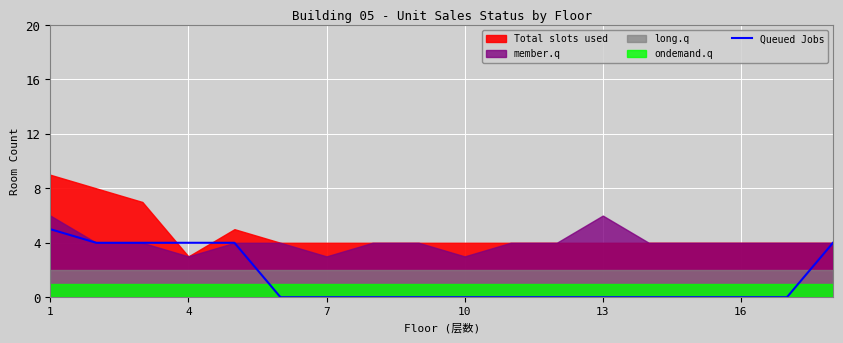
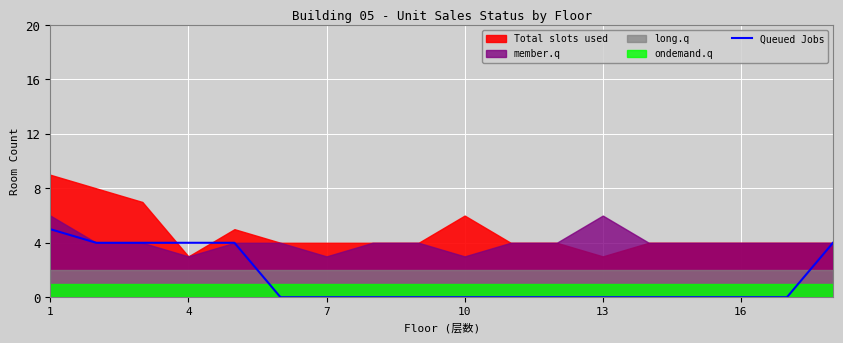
  {
    "Queued Jobs": {
      "1": 5,
      "4": 4,
      "7": 0,
      "10": 0,
      "13": 0,
      "16": 0
    },
    "Total slots used": {
      "1": 9,
      "7": 4,
-     "10": 4,
-     "13": 4
+     "10": 6,
+     "13": 3
    },
    "member.q": {
      "1": 6,
      "7": 3,
      "10": 3,
      "13": 6
    },
    "long.q": {
      "1": 2,
      "4": 2,
      "7": 2,
      "10": 2,
      "13": 2,
      "16": 2
    },
    "ondemand.q": {
      "1": 1,
      "4": 1,
      "7": 1,
      "10": 1,
      "13": 1,
      "16": 1
    }
  }
